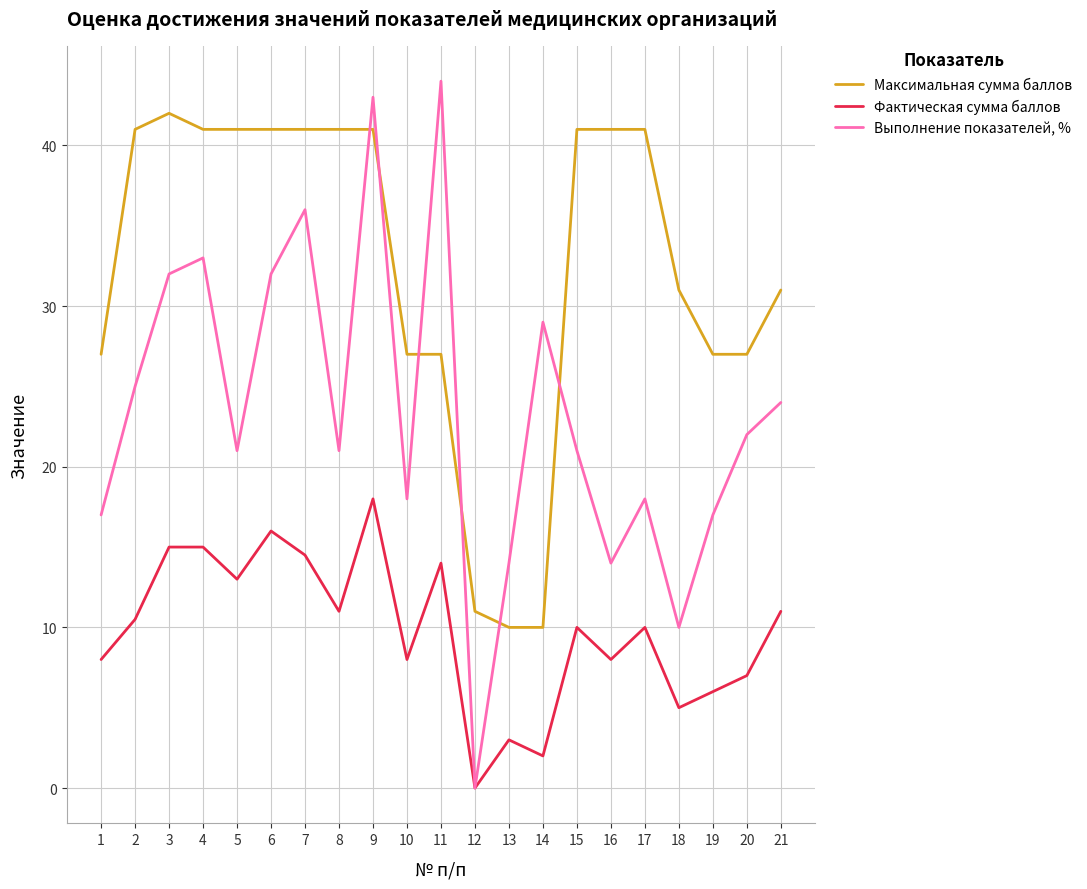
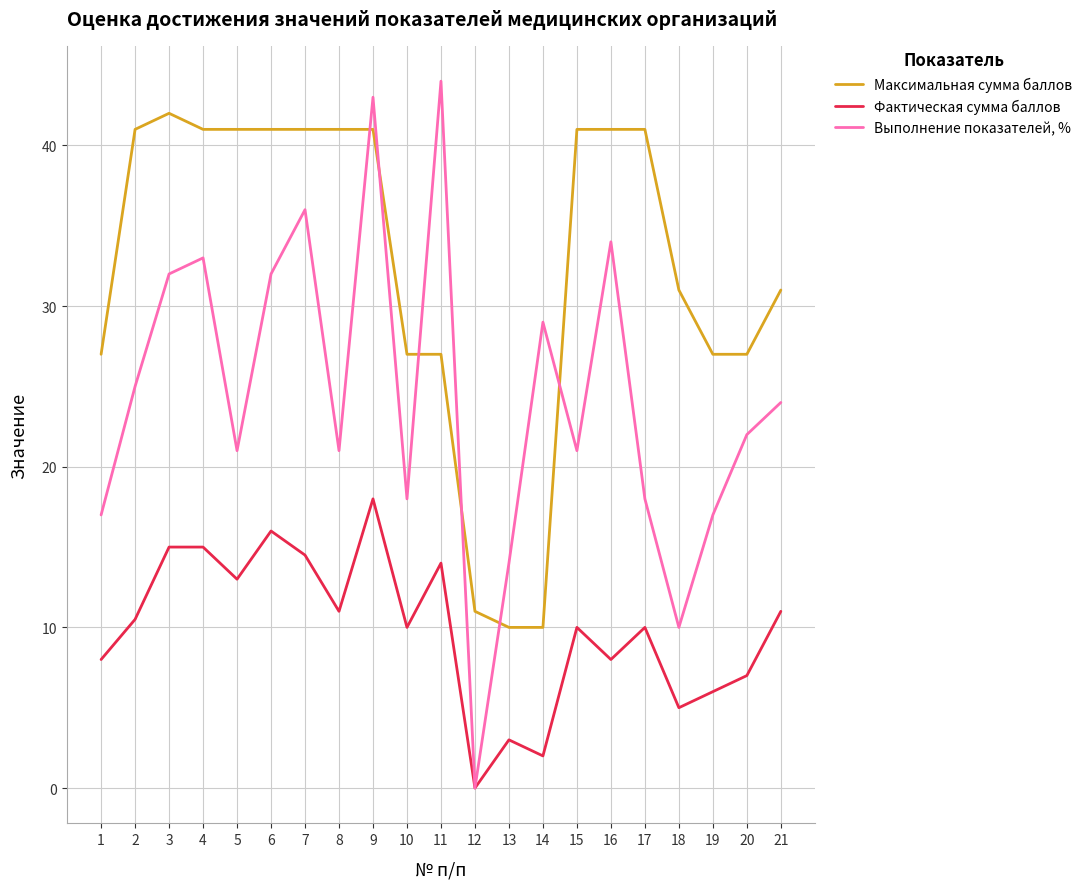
  {
    "Максимальная сумма баллов": {
      "1": 27,
      "2": 41,
      "3": 42,
      "4": 41,
      "5": 41,
      "6": 41,
      "7": 41,
      "8": 41,
      "9": 41,
      "10": 27,
      "11": 27,
      "12": 11,
      "13": 10,
      "14": 10,
      "15": 41,
      "16": 41,
      "17": 41,
      "18": 31,
      "19": 27,
      "20": 27,
      "21": 31
    },
    "Фактическая сумма баллов": {
      "1": 8,
      "2": 10.5,
      "3": 15,
      "4": 15,
      "5": 13,
      "6": 16,
      "7": 14.5,
      "8": 11,
      "9": 18,
-     "10": 8,
+     "10": 10,
      "11": 14,
      "13": 3,
      "14": 2,
      "15": 10,
      "16": 8,
      "17": 10,
      "18": 5,
      "19": 6,
      "20": 7,
      "21": 11
    },
    "Выполнение показателей, %": {
      "1": 17,
      "2": 25,
      "3": 32,
      "4": 33,
      "5": 21,
      "6": 32,
      "7": 36,
      "8": 21,
      "9": 43,
      "10": 18,
      "11": 44,
      "13": 14,
      "14": 29,
      "15": 21,
-     "16": 14,
+     "16": 34,
      "17": 18,
      "18": 10,
      "19": 17,
      "20": 22,
      "21": 24
    }
  }
